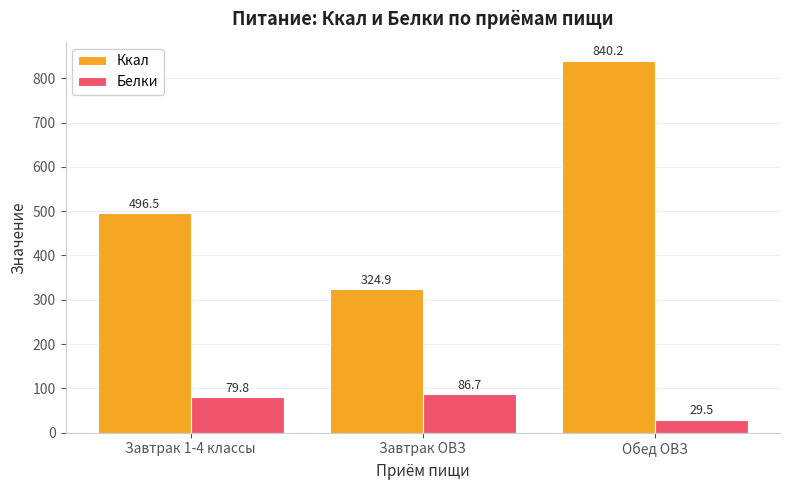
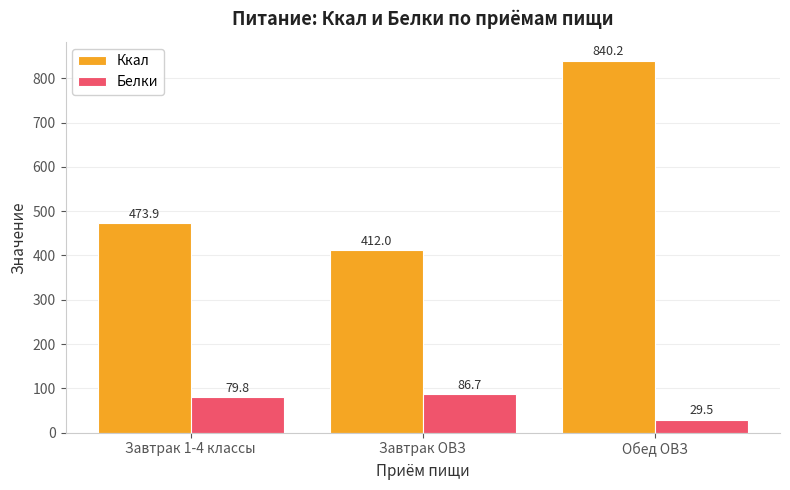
  {
    "Ккал": {
-     "Завтрак 1-4 классы": 496.5,
-     "Завтрак ОВЗ": 324.9,
+     "Завтрак 1-4 классы": 473.9,
+     "Завтрак ОВЗ": 412.0,
      "Обед ОВЗ": 840.2
    },
    "Белки": {
      "Завтрак 1-4 классы": 79.8,
      "Завтрак ОВЗ": 86.7,
      "Обед ОВЗ": 29.5
    }
  }
